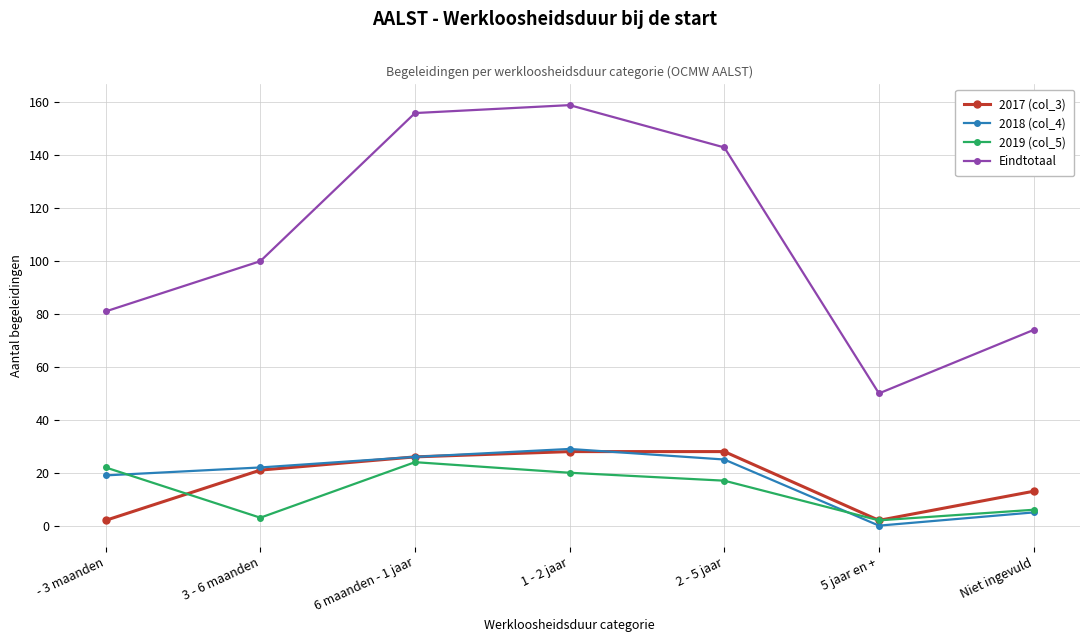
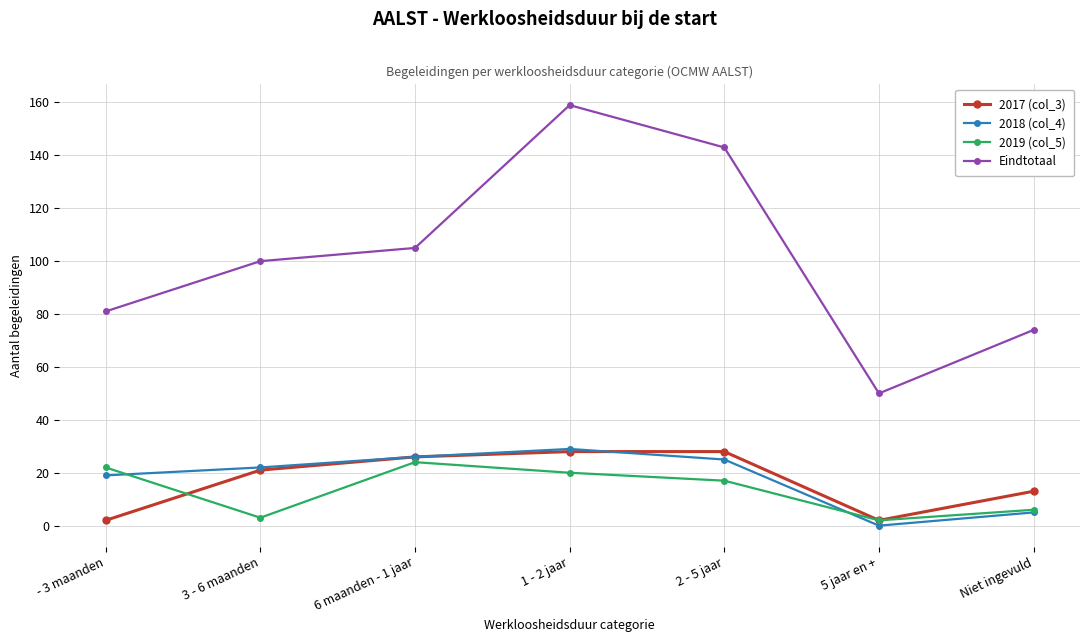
  {
    "2017 (col_3)": {
      "- 3 maanden": 2,
      "3 - 6 maanden": 21,
      "1 - 2 jaar": 28,
      "2 - 5 jaar": 28,
      "Niet ingevuld": 13
    },
    "2018 (col_4)": {
      "- 3 maanden": 19,
      "3 - 6 maanden": 22,
      "1 - 2 jaar": 29,
      "2 - 5 jaar": 25,
      "5 jaar en +": 0,
      "Niet ingevuld": 5
    },
    "2019 (col_5)": {
      "- 3 maanden": 22,
      "3 - 6 maanden": 3,
      "6 maanden - 1 jaar": 24,
      "1 - 2 jaar": 20,
      "2 - 5 jaar": 17,
      "Niet ingevuld": 6
    },
    "Eindtotaal": {
      "- 3 maanden": 81,
      "3 - 6 maanden": 100,
-     "6 maanden - 1 jaar": 156,
+     "6 maanden - 1 jaar": 105,
      "1 - 2 jaar": 159,
      "2 - 5 jaar": 143,
      "5 jaar en +": 50,
      "Niet ingevuld": 74
    }
  }
